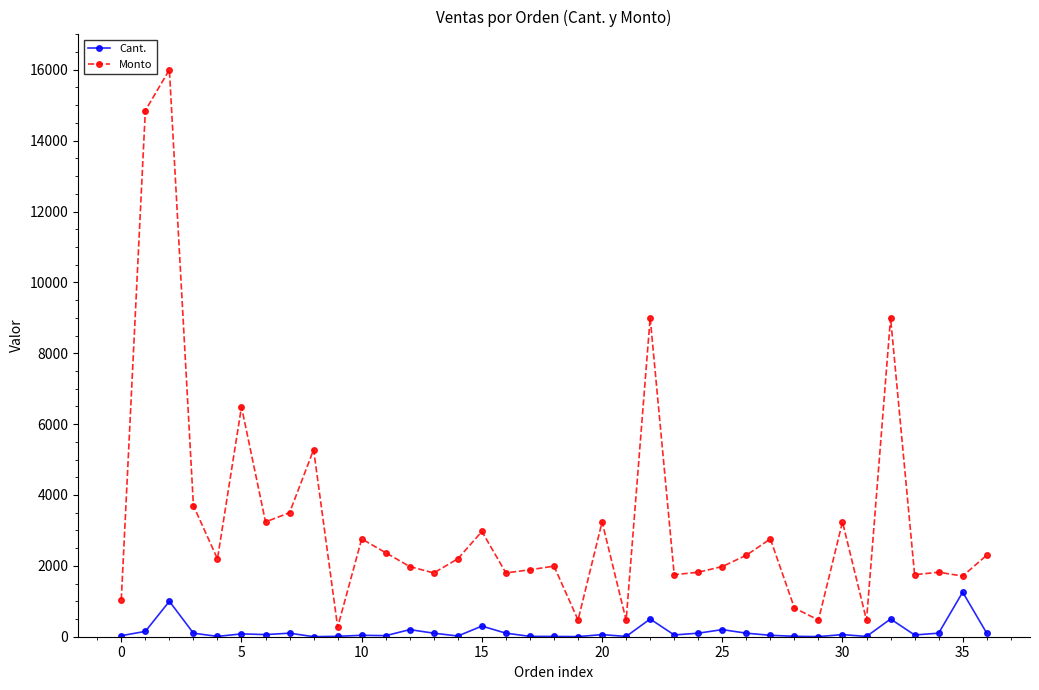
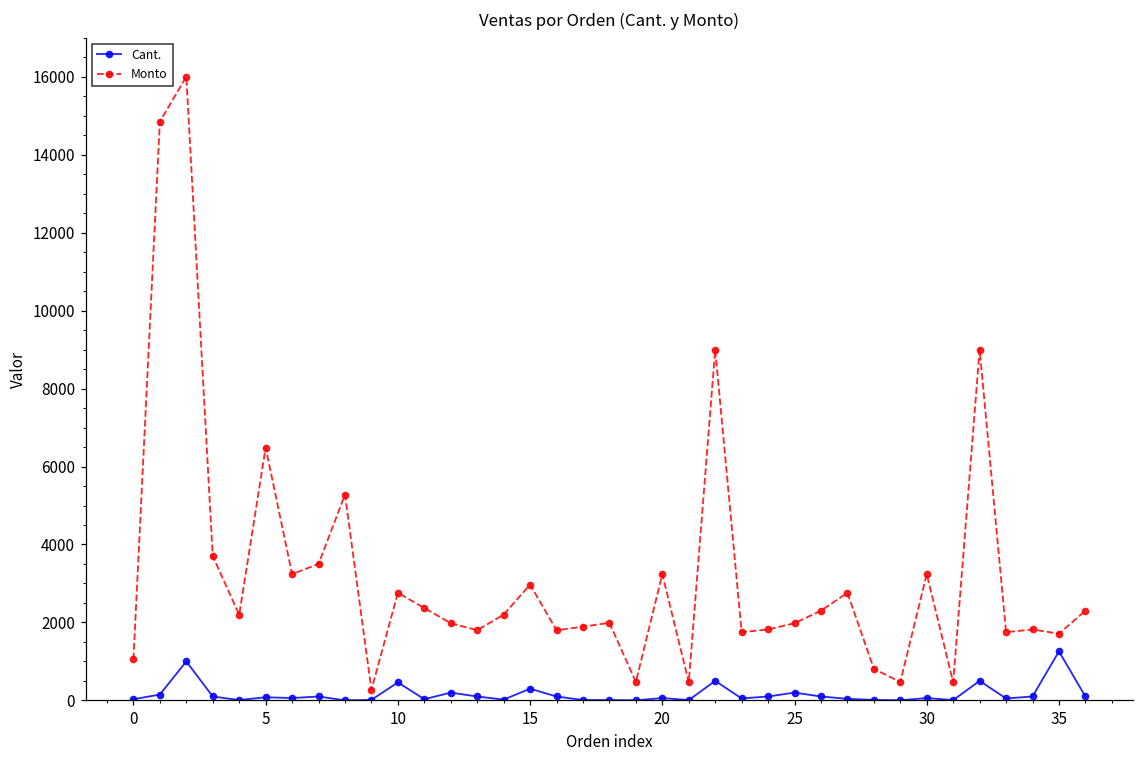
  {
    "Cant.": {
      "0": 0,
      "5": 100,
-     "10": 0,
+     "10": 500,
      "15": 300,
      "20": 100,
      "25": 200,
      "30": 100,
      "35": 1300
    },
    "Monto": {
      "0": 1100,
      "5": 6500,
      "10": 2800,
      "15": 3000,
      "20": 3200,
      "25": 2000,
      "30": 3200,
      "35": 1700
    }
  }
